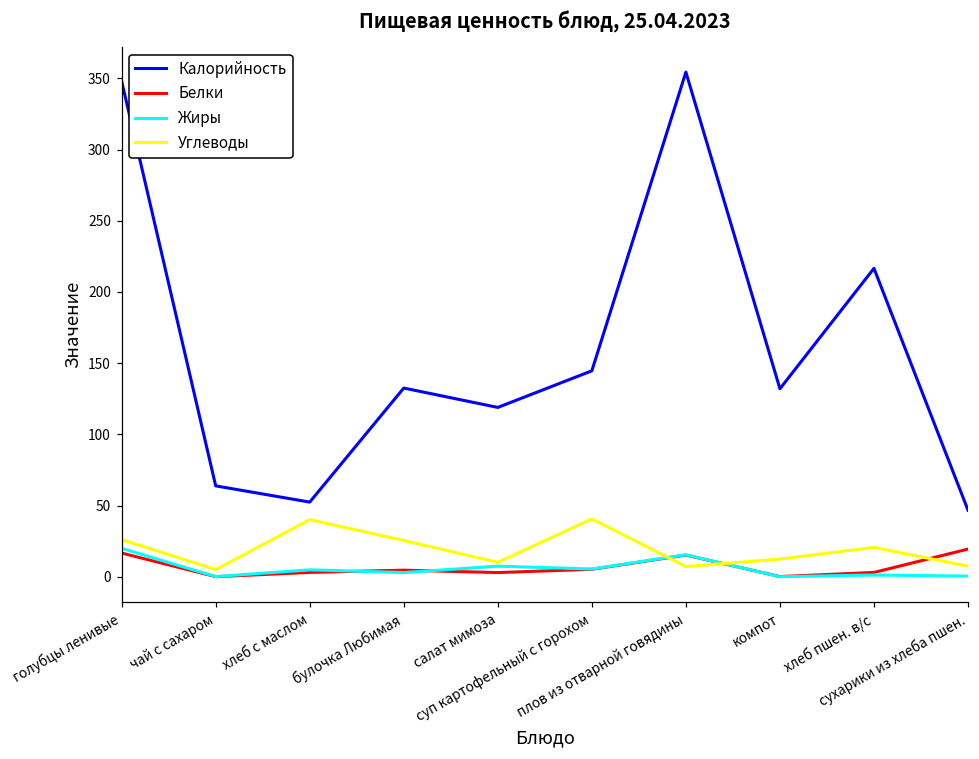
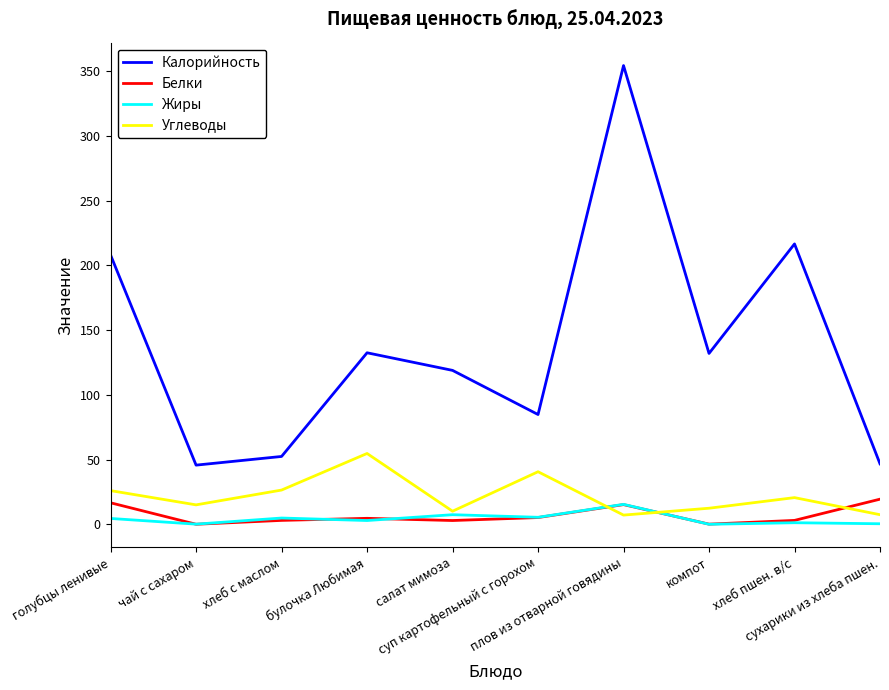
  {
    "Калорийность": {
-     "голубцы ленивые": 348,
-     "чай с сахаром": 64,
+     "голубцы ленивые": 208,
+     "чай с сахаром": 46,
      "хлеб с маслом": 52,
      "булочка Любимая": 133,
      "салат мимоза": 119,
-     "суп картофельный с горохом": 145,
+     "суп картофельный с горохом": 85,
      "плов из отварной говядины": 354,
      "компот": 132,
      "хлеб пшен. в/с": 217,
      "сухарики из хлеба пшен.": 47
    },
    "Белки": {
      "голубцы ленивые": 17,
      "салат мимоза": 3,
      "сухарики из хлеба пшен.": 19
    },
    "Жиры": {
-     "голубцы ленивые": 20,
+     "голубцы ленивые": 5,
      "салат мимоза": 7,
      "сухарики из хлеба пшен.": 0
    },
    "Углеводы": {
      "голубцы ленивые": 26,
-     "чай с сахаром": 5,
-     "хлеб с маслом": 40,
-     "булочка Любимая": 25,
+     "чай с сахаром": 15,
+     "хлеб с маслом": 26,
+     "булочка Любимая": 55,
      "салат мимоза": 10,
      "суп картофельный с горохом": 41,
      "плов из отварной говядины": 7,
      "компот": 12,
      "хлеб пшен. в/с": 21,
      "сухарики из хлеба пшен.": 7
    }
  }
